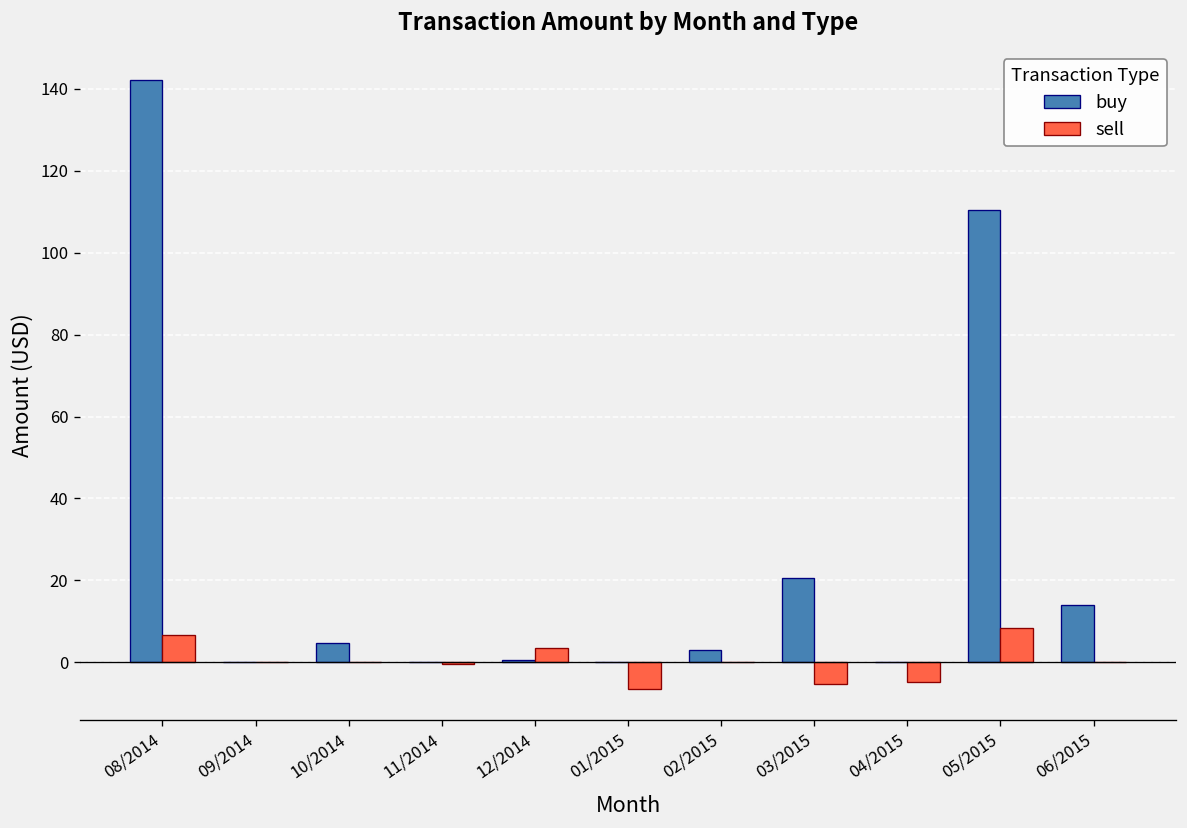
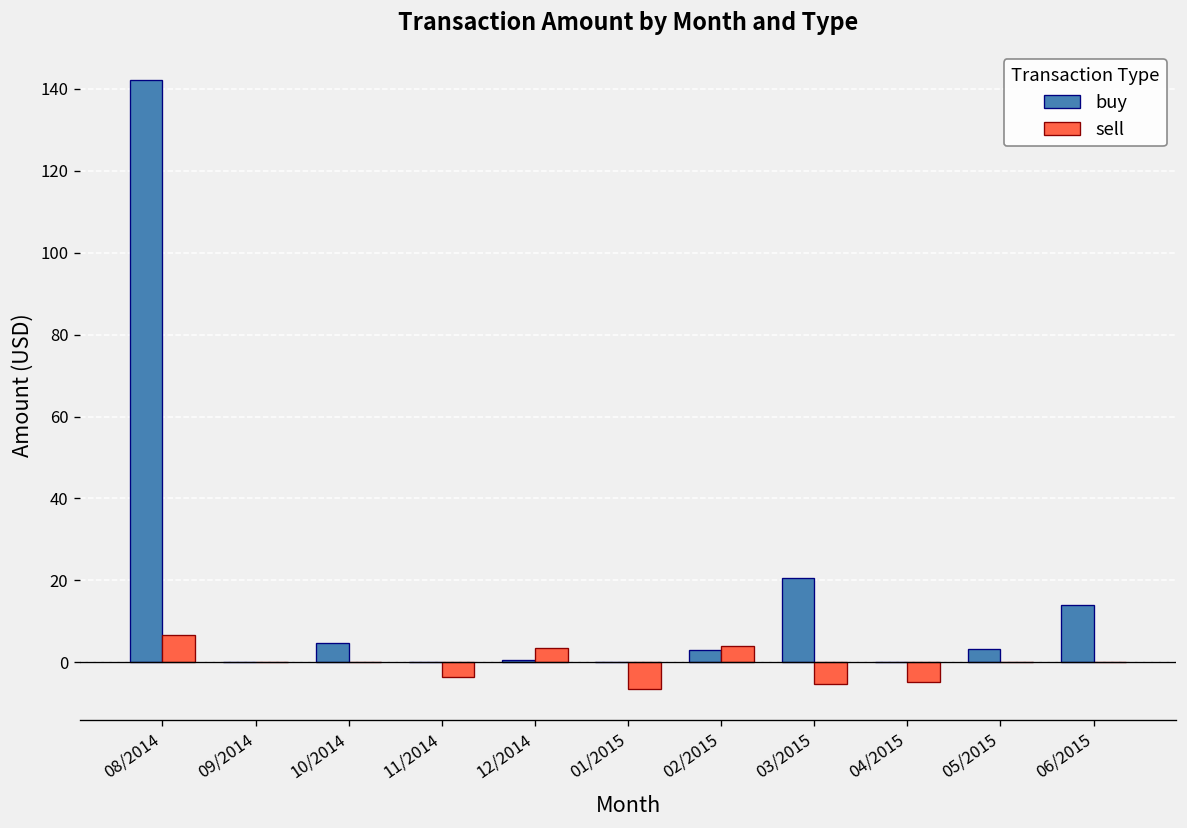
  {
    "buy": {
      "08/2014": 142,
      "10/2014": 5,
      "11/2014": 0,
      "01/2015": 0,
      "02/2015": 3,
      "03/2015": 21,
      "04/2015": 0,
-     "05/2015": 110,
+     "05/2015": 3,
      "06/2015": 14
    },
    "sell": {
      "08/2014": 7,
      "09/2014": 0,
      "10/2014": 0,
-     "11/2014": 0,
+     "11/2014": -4,
      "12/2014": 4,
      "01/2015": -7,
-     "02/2015": 0,
+     "02/2015": 4,
      "03/2015": -5,
      "04/2015": -5,
-     "05/2015": 8,
+     "05/2015": 0,
      "06/2015": 0
    }
  }
